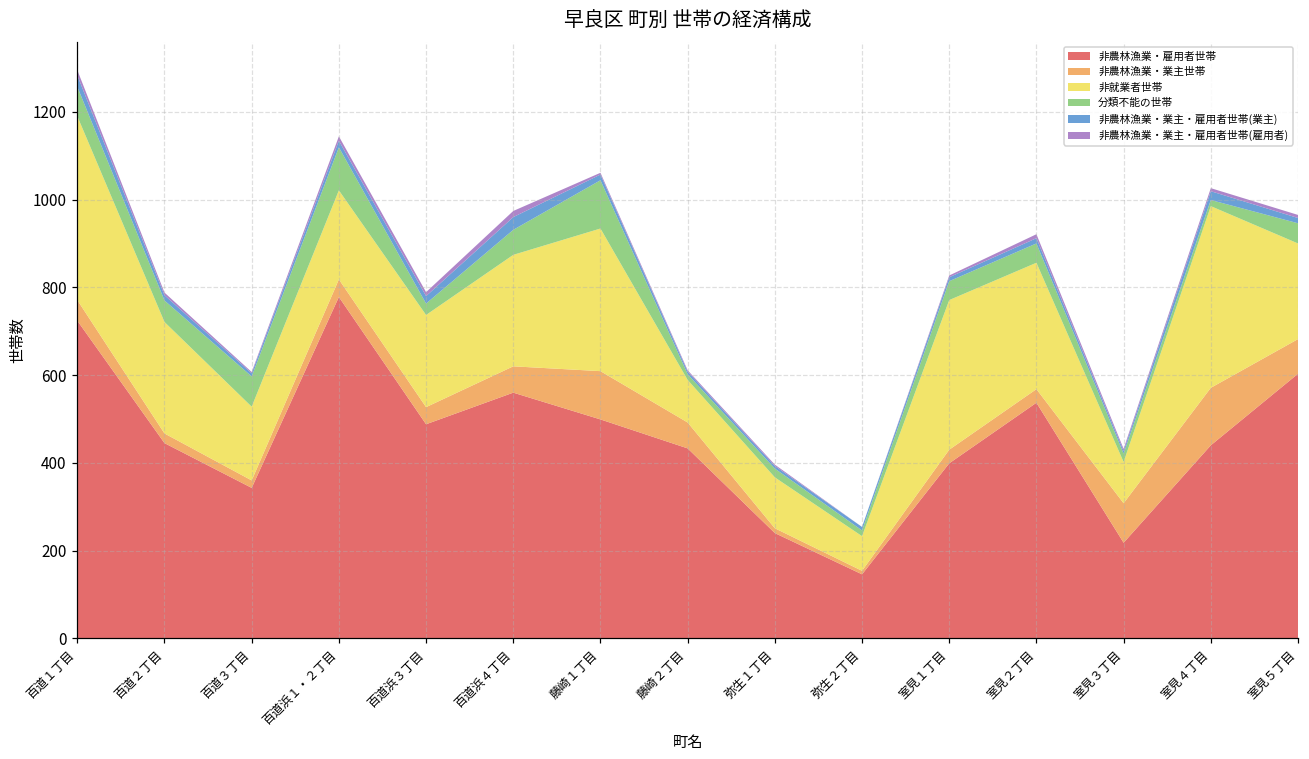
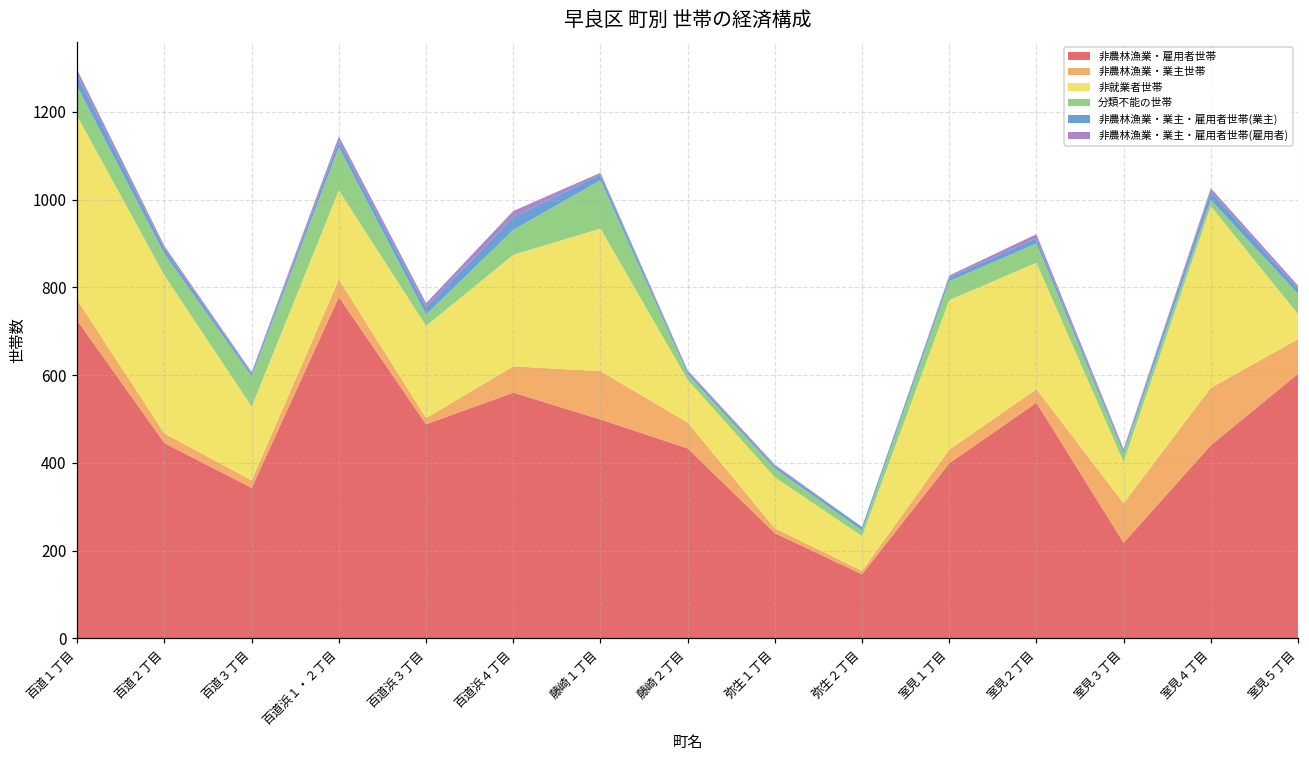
  {
    "非農林漁業・雇用者世帯": {
      "百道１丁目": 720,
      "百道２丁目": 450,
      "百道３丁目": 340,
      "百道浜１・２丁目": 780,
      "百道浜３丁目": 490,
      "百道浜４丁目": 560,
      "藤崎１丁目": 500,
      "藤崎２丁目": 430,
      "弥生１丁目": 240,
      "弥生２丁目": 150,
      "室見１丁目": 400,
      "室見２丁目": 540,
      "室見３丁目": 220,
      "室見４丁目": 440,
      "室見５丁目": 600
    },
    "非農林漁業・業主世帯": {
      "百道１丁目": 50,
      "百道２丁目": 20,
      "百道３丁目": 20,
      "百道浜１・２丁目": 40,
-     "百道浜３丁目": 40,
+     "百道浜３丁目": 10,
      "百道浜４丁目": 60,
      "藤崎１丁目": 110,
      "藤崎２丁目": 60,
      "弥生１丁目": 10,
      "弥生２丁目": 10,
      "室見１丁目": 30,
      "室見２丁目": 30,
      "室見３丁目": 90,
      "室見４丁目": 130,
      "室見５丁目": 80
    },
    "非就業者世帯": {
      "百道１丁目": 420,
-     "百道２丁目": 250,
+     "百道２丁目": 360,
      "百道３丁目": 170,
      "百道浜１・２丁目": 200,
      "百道浜３丁目": 210,
      "百道浜４丁目": 250,
      "藤崎１丁目": 330,
      "藤崎２丁目": 100,
      "弥生１丁目": 120,
      "弥生２丁目": 80,
      "室見１丁目": 340,
      "室見２丁目": 290,
      "室見３丁目": 90,
      "室見４丁目": 410,
-     "室見５丁目": 220
+     "室見５丁目": 60
    },
    "分類不能の世帯": {
      "百道１丁目": 70,
      "百道２丁目": 50,
      "百道３丁目": 70,
      "百道浜１・２丁目": 100,
      "百道浜３丁目": 30,
      "百道浜４丁目": 60,
      "藤崎１丁目": 110,
      "弥生２丁目": 10,
      "室見１丁目": 40,
      "室見２丁目": 40,
      "室見４丁目": 10,
      "室見５丁目": 50
    },
    "非農林漁業・業主・雇用者世帯(業主)": {
      "百道１丁目": 30,
      "百道浜１・２丁目": 20,
      "百道浜３丁目": 20,
      "百道浜４丁目": 30,
      "室見２丁目": 10,
      "室見４丁目": 20,
      "室見５丁目": 10
    },
    "非農林漁業・業主・雇用者世帯(雇用者)": {
      "百道１丁目": 10,
      "百道浜１・２丁目": 10,
      "百道浜３丁目": 10,
      "百道浜４丁目": 10,
      "室見２丁目": 10,
      "室見４丁目": 10,
      "室見５丁目": 10
    }
  }
